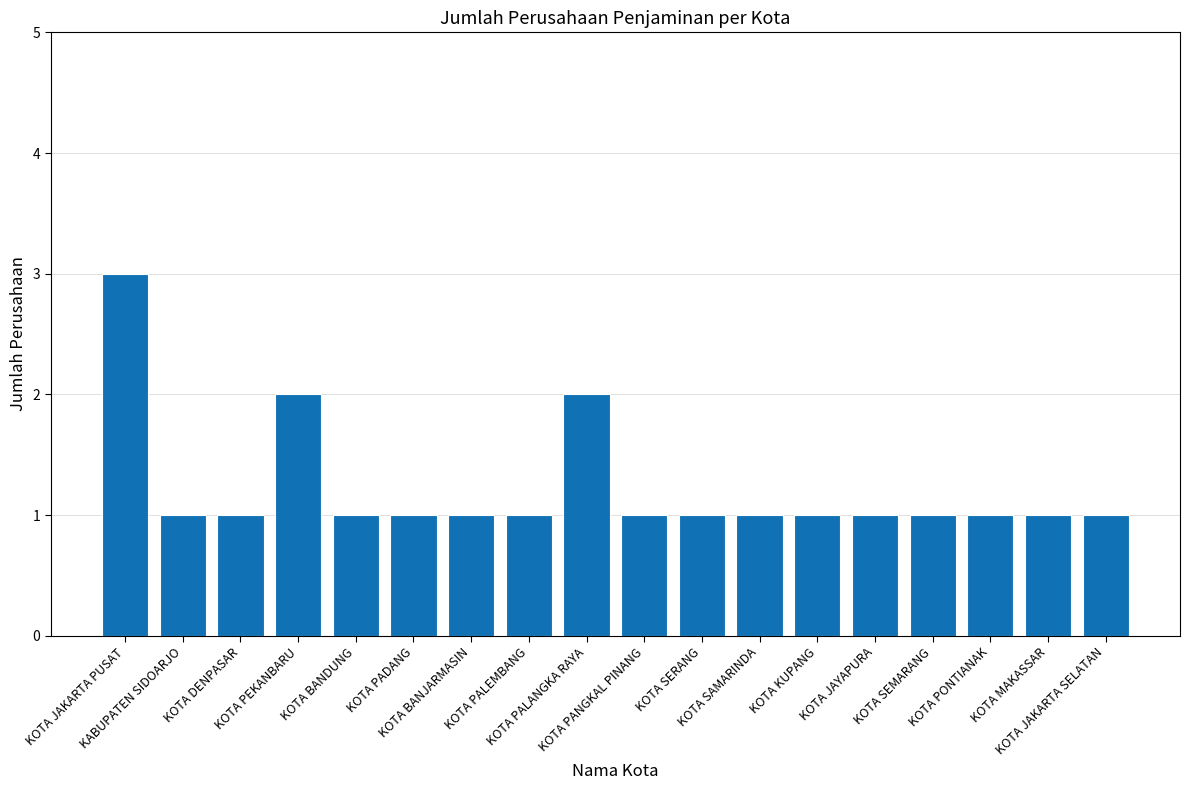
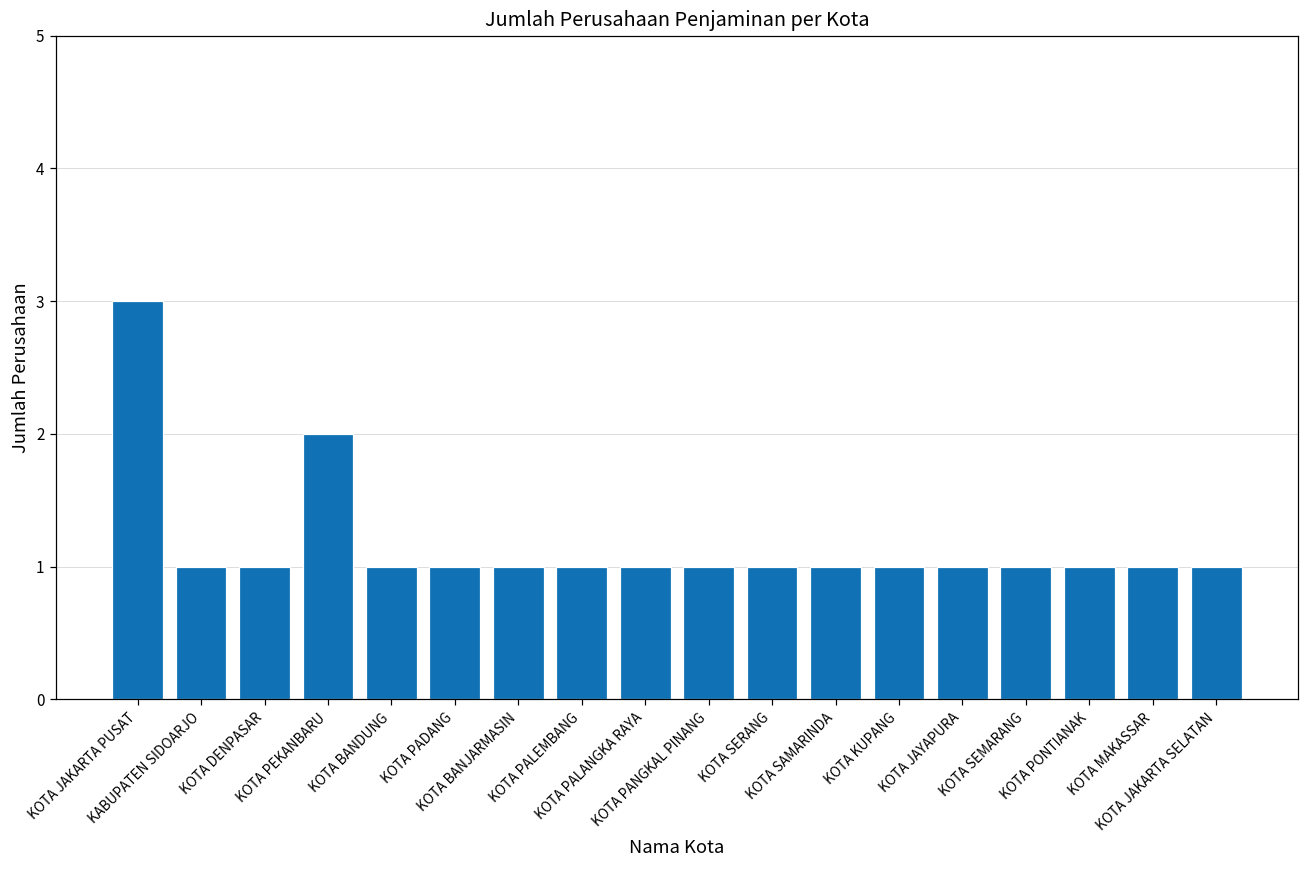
  {
    "KOTA JAKARTA PUSAT": 3,
    "KABUPATEN SIDOARJO": 1,
    "KOTA DENPASAR": 1,
    "KOTA PEKANBARU": 2,
    "KOTA BANDUNG": 1,
    "KOTA PADANG": 1,
    "KOTA BANJARMASIN": 1,
    "KOTA PALEMBANG": 1,
-   "KOTA PALANGKA RAYA": 2,
+   "KOTA PALANGKA RAYA": 1,
    "KOTA PANGKAL PINANG": 1,
    "KOTA SERANG": 1,
    "KOTA SAMARINDA": 1,
    "KOTA KUPANG": 1,
    "KOTA JAYAPURA": 1,
    "KOTA SEMARANG": 1,
    "KOTA PONTIANAK": 1,
    "KOTA MAKASSAR": 1,
    "KOTA JAKARTA SELATAN": 1
  }
